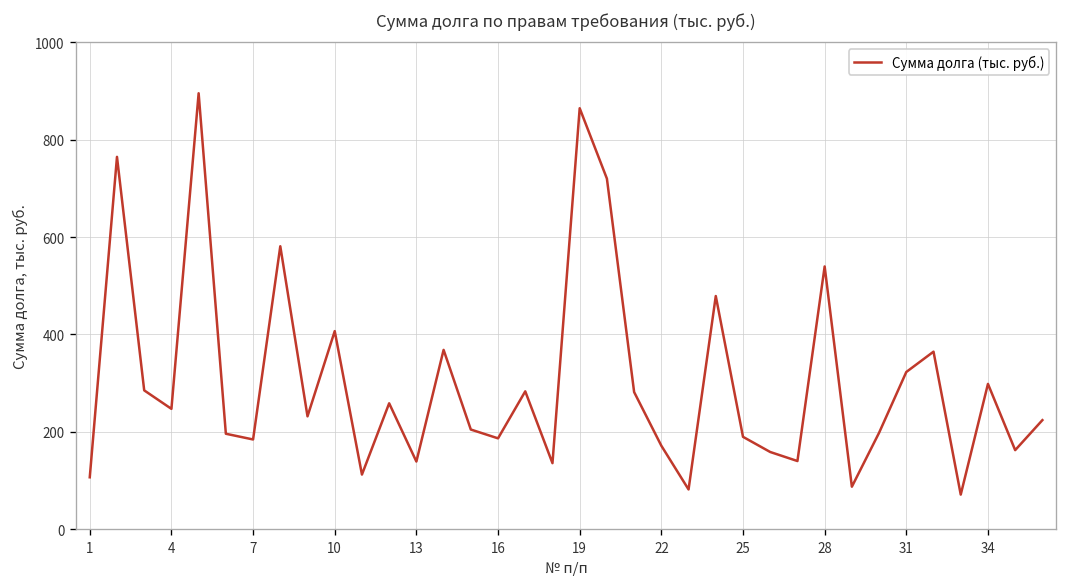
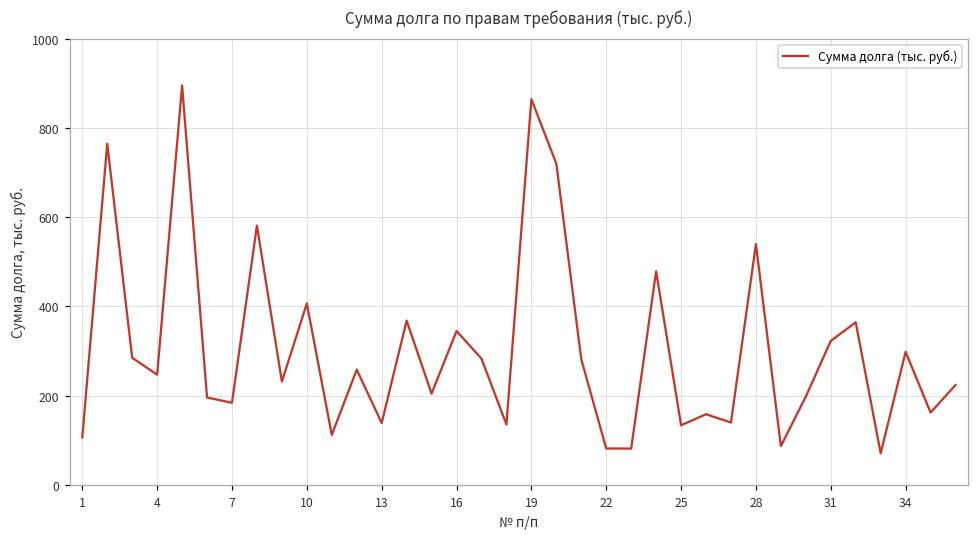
  {
    "1": 110,
    "4": 250,
    "7": 180,
    "10": 410,
    "13": 140,
-   "16": 190,
+   "16": 340,
    "19": 860,
-   "22": 170,
-   "25": 190,
+   "22": 80,
+   "25": 130,
    "28": 540,
    "31": 320,
    "34": 300
  }
